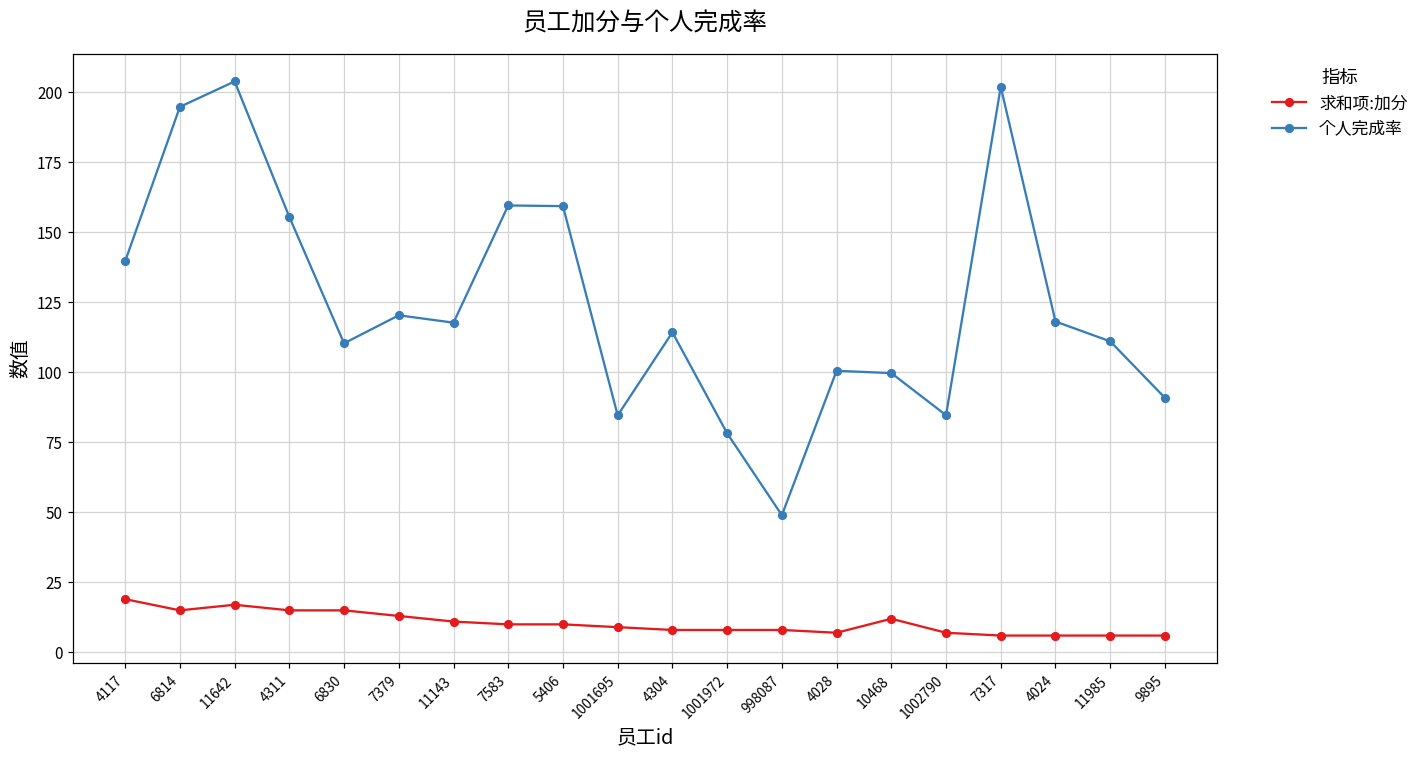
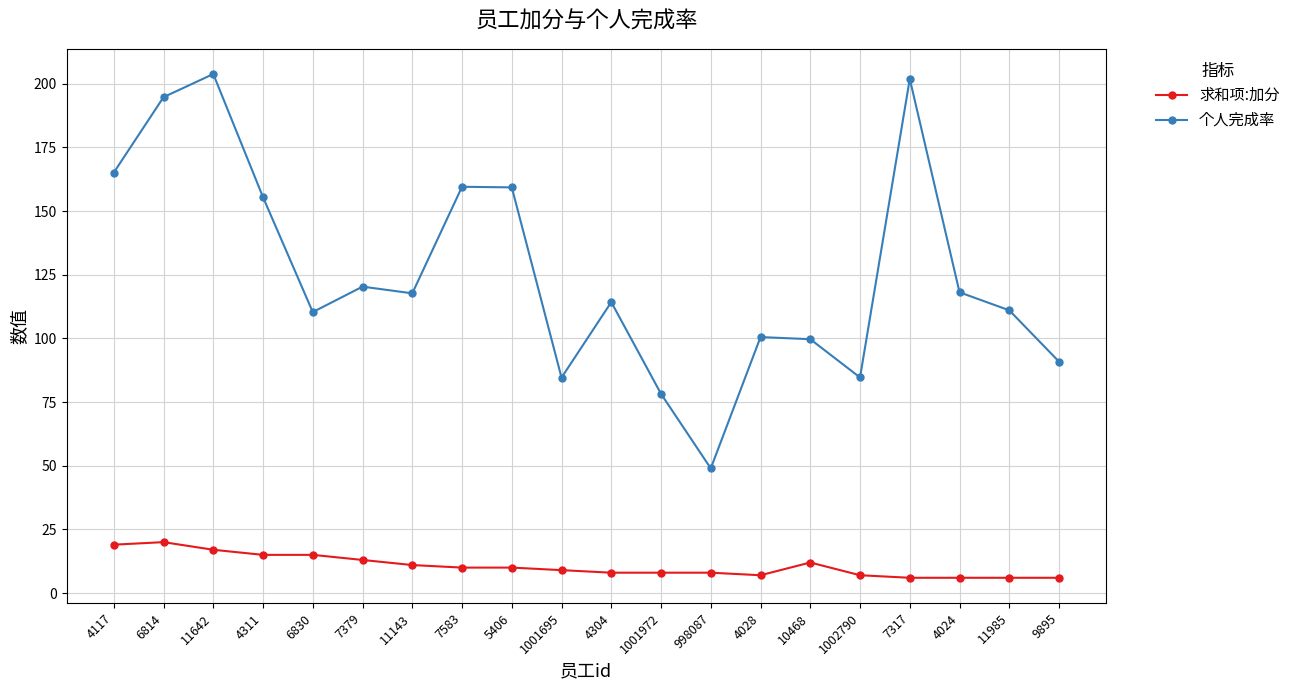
  {
    "求和项:加分": {
      "4117": 19,
-     "6814": 15,
+     "6814": 20,
      "11642": 17,
      "4311": 15,
      "6830": 15,
      "7379": 13,
      "11143": 11,
      "7583": 10,
      "5406": 10,
      "1001695": 9,
      "4304": 8,
      "1001972": 8,
      "998087": 8,
      "4028": 7,
      "10468": 12,
      "1002790": 7,
      "7317": 6,
      "4024": 6,
      "11985": 6,
      "9895": 6
    },
    "个人完成率": {
-     "4117": 140,
+     "4117": 165,
      "6814": 195,
      "11642": 204,
      "4311": 155,
      "6830": 110,
      "7379": 120,
      "11143": 118,
      "7583": 160,
      "5406": 159,
      "1001695": 85,
      "4304": 114,
      "1001972": 78,
      "998087": 49,
      "4028": 101,
      "10468": 100,
      "1002790": 85,
      "7317": 202,
      "4024": 118,
      "11985": 111,
      "9895": 91
    }
  }
